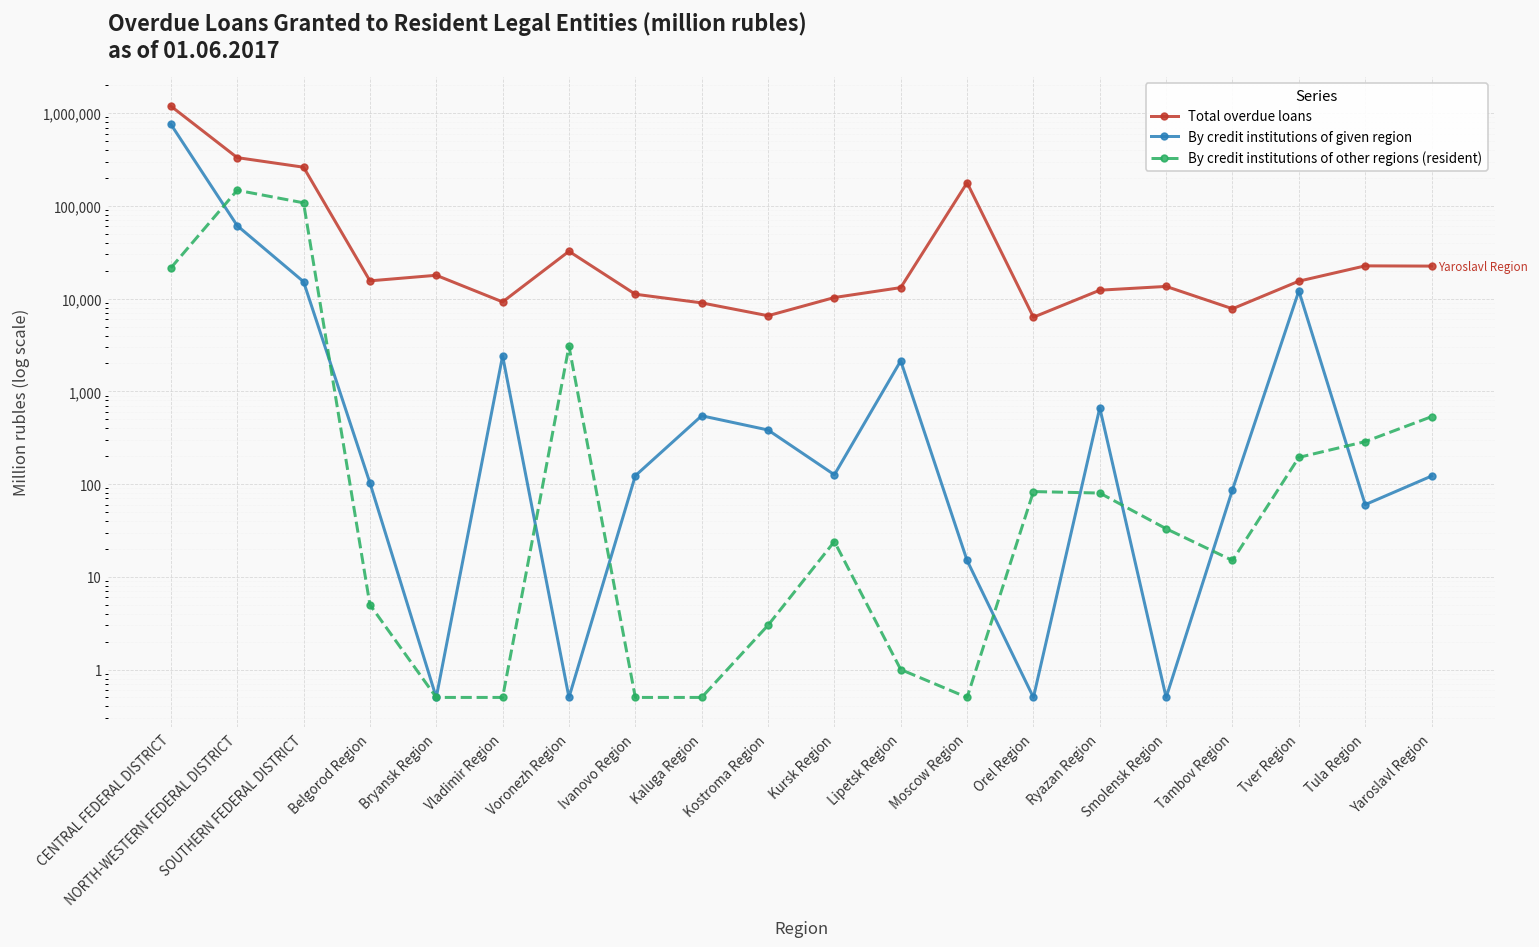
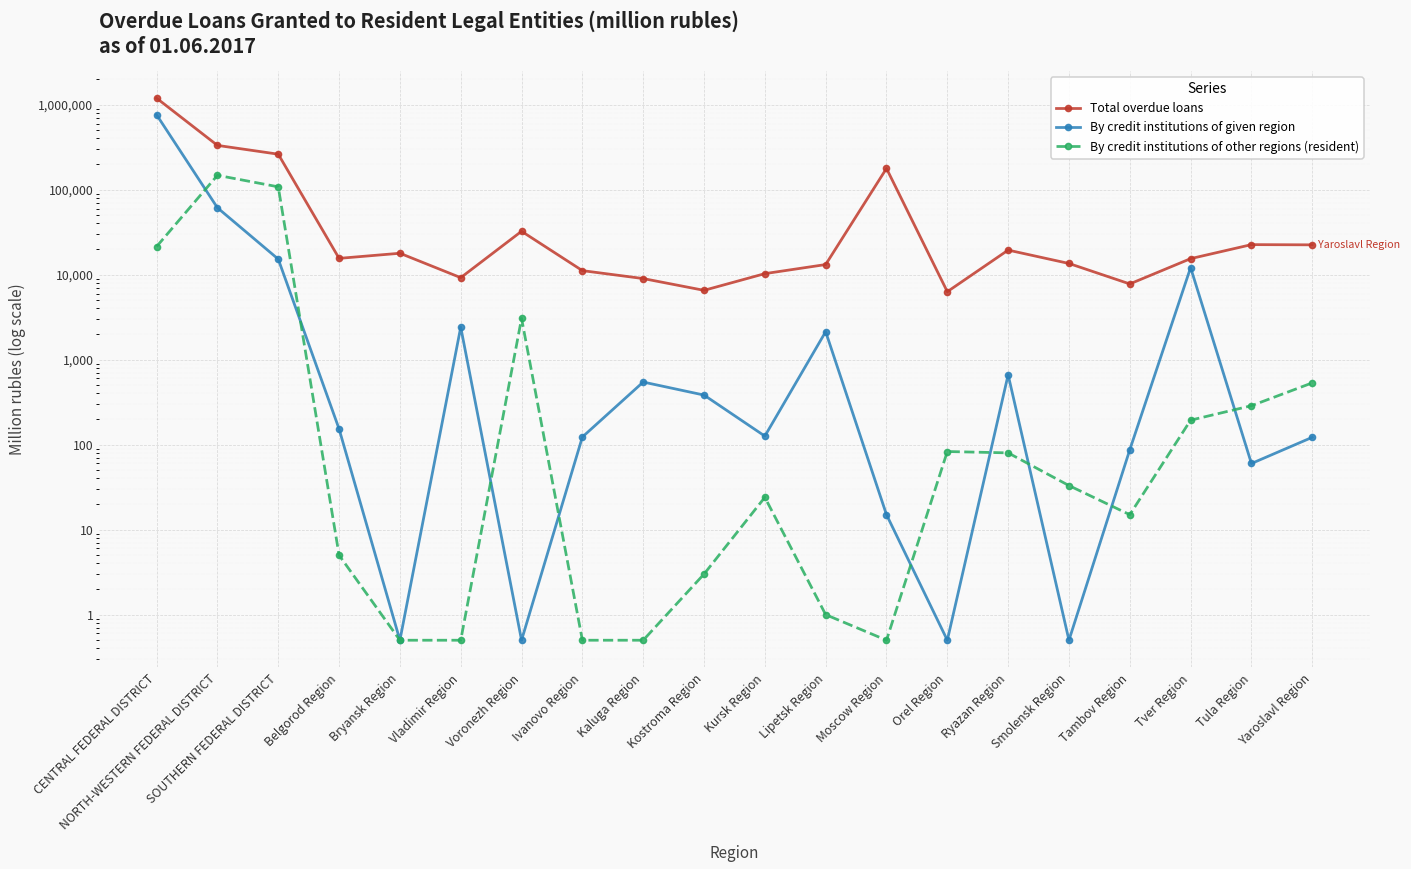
  {
    "Total overdue loans": {
      "CENTRAL FEDERAL DISTRICT": "1,200,000",
      "NORTH-WESTERN FEDERAL DISTRICT": "330,000",
      "SOUTHERN FEDERAL DISTRICT": "260,000",
      "Belgorod Region": "16,000",
      "Bryansk Region": "18,000",
      "Vladimir Region": "9,000",
      "Voronezh Region": "32,000",
      "Ivanovo Region": "11,000",
      "Kaluga Region": "9,000",
      "Kostroma Region": "7,000",
      "Kursk Region": "10,000",
      "Lipetsk Region": "13,000",
      "Moscow Region": "180,000",
      "Orel Region": "6,000",
-     "Ryazan Region": "12,000",
+     "Ryazan Region": "19,000",
      "Smolensk Region": "14,000",
      "Tambov Region": "8,000",
      "Tver Region": "15,000",
      "Tula Region": "23,000",
      "Yaroslavl Region": "22,000"
    },
    "By credit institutions of given region": {
      "CENTRAL FEDERAL DISTRICT": "800,000",
      "NORTH-WESTERN FEDERAL DISTRICT": "60,000",
      "SOUTHERN FEDERAL DISTRICT": "15,000",
-     "Belgorod Region": "100",
+     "Belgorod Region": "150",
      "Vladimir Region": "2,400",
      "Voronezh Region": "0.5",
      "Ivanovo Region": "120",
      "Kaluga Region": "500",
      "Kostroma Region": "400",
      "Kursk Region": "130",
      "Lipetsk Region": "2,100",
      "Moscow Region": "15",
      "Orel Region": "0.5",
      "Ryazan Region": "700",
      "Smolensk Region": "0.5",
      "Tambov Region": "90",
      "Tver Region": "12,000",
      "Tula Region": "60",
      "Yaroslavl Region": "120"
    },
    "By credit institutions of other regions (resident)": {
      "CENTRAL FEDERAL DISTRICT": "21,000",
      "NORTH-WESTERN FEDERAL DISTRICT": "150,000",
      "SOUTHERN FEDERAL DISTRICT": "110,000",
      "Belgorod Region": "5",
      "Vladimir Region": "0.5",
      "Voronezh Region": "3,100",
      "Ivanovo Region": "0.5",
      "Kaluga Region": "0.5",
      "Kostroma Region": "3",
      "Kursk Region": "24",
      "Lipetsk Region": "1",
      "Moscow Region": "0.5",
      "Orel Region": "80",
      "Ryazan Region": "80",
      "Smolensk Region": "33",
      "Tambov Region": "15",
      "Tver Region": "190",
      "Tula Region": "290",
      "Yaroslavl Region": "500"
    }
  }
